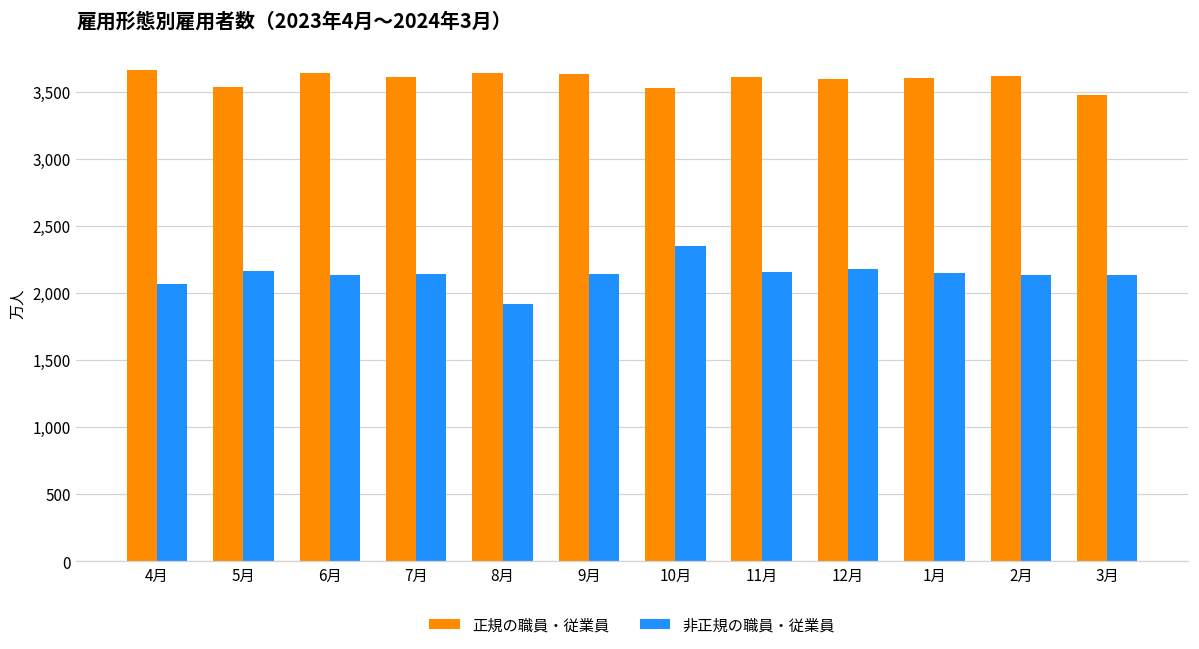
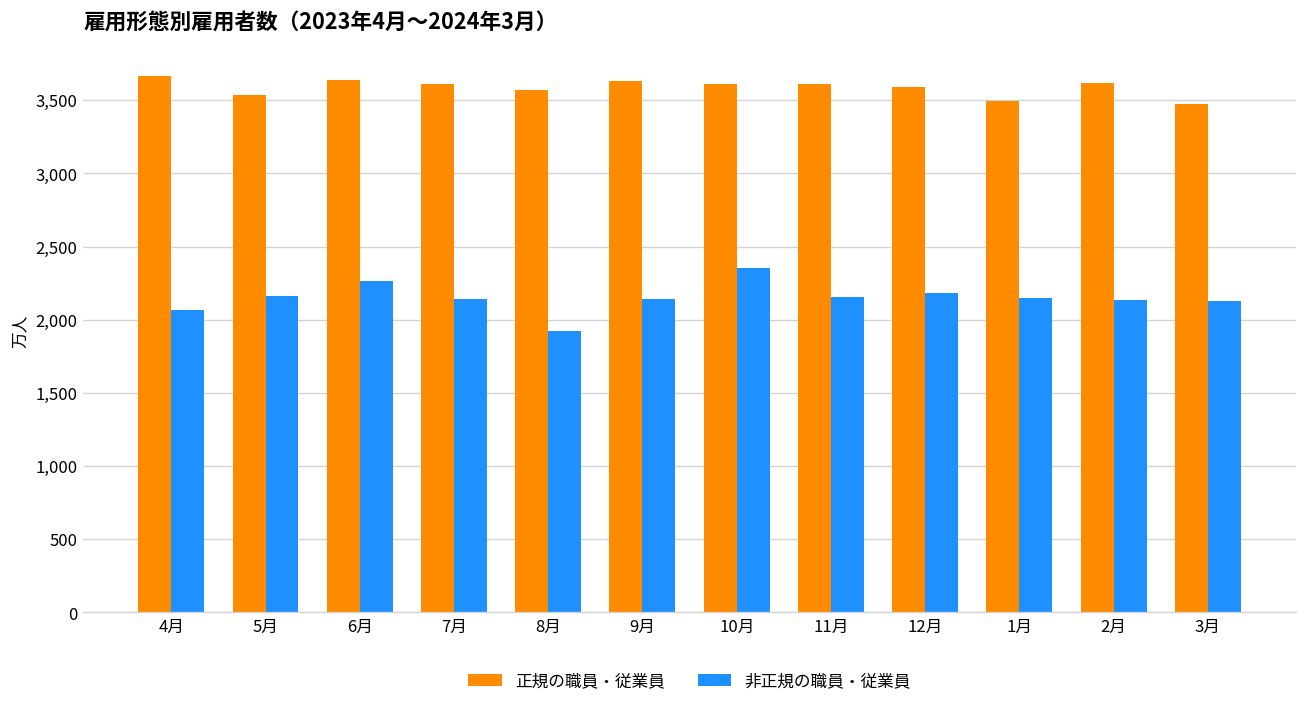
  {
    "正規の職員・従業員": {
      "4月": "3,660",
      "5月": "3,530",
      "6月": "3,640",
      "7月": "3,610",
-     "8月": "3,640",
+     "8月": "3,570",
      "9月": "3,630",
-     "10月": "3,530",
+     "10月": "3,610",
      "11月": "3,610",
      "12月": "3,590",
-     "1月": "3,600",
+     "1月": "3,500",
      "2月": "3,620",
      "3月": "3,480"
    },
    "非正規の職員・従業員": {
      "4月": "2,060",
      "5月": "2,160",
-     "6月": "2,130",
+     "6月": "2,260",
      "7月": "2,140",
      "8月": "1,920",
      "9月": "2,140",
      "10月": "2,350",
      "11月": "2,160",
      "12月": "2,180",
      "1月": "2,150",
      "2月": "2,130",
      "3月": "2,130"
    }
  }
